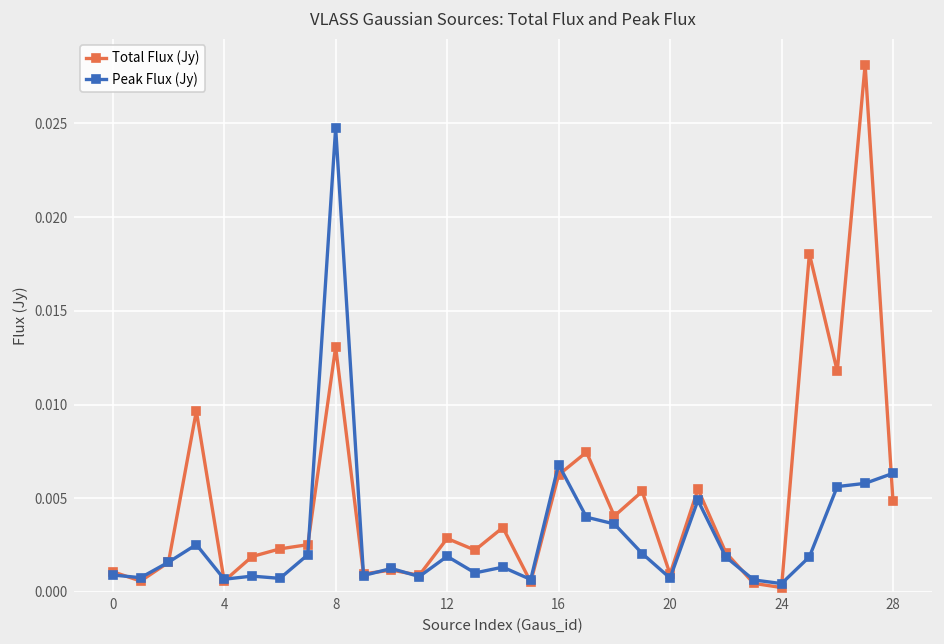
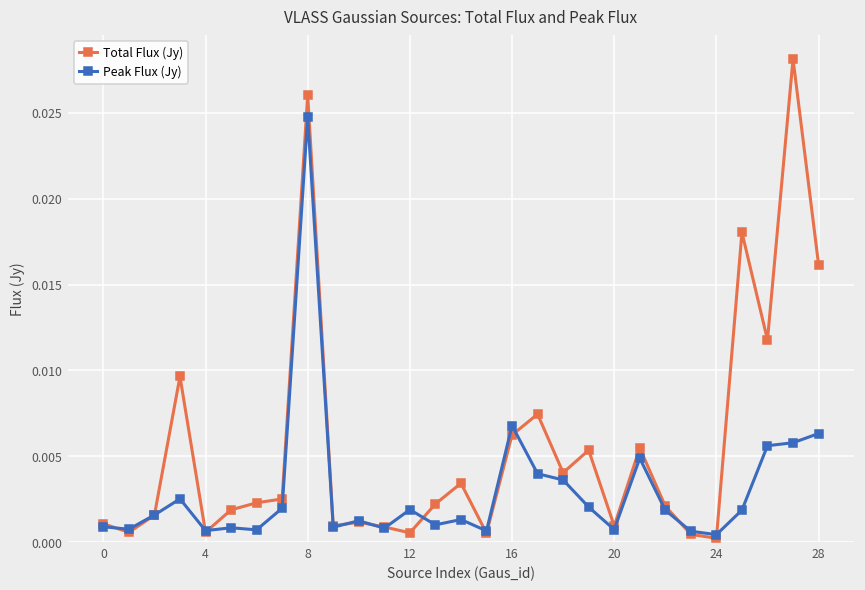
  {
    "Total Flux (Jy)": {
      "0": 0.0011,
-     "8": 0.0131,
-     "12": 0.0029,
+     "8": 0.0260,
+     "12": 0.0005,
      "16": 0.0062,
      "20": 0.0009,
      "24": 0.0002,
-     "28": 0.0048
+     "28": 0.0162
    },
    "Peak Flux (Jy)": {
      "0": 0.0009,
      "8": 0.0248,
      "12": 0.0019,
      "16": 0.0068,
      "20": 0.0007,
      "24": 0.0004,
      "28": 0.0063
    }
  }
